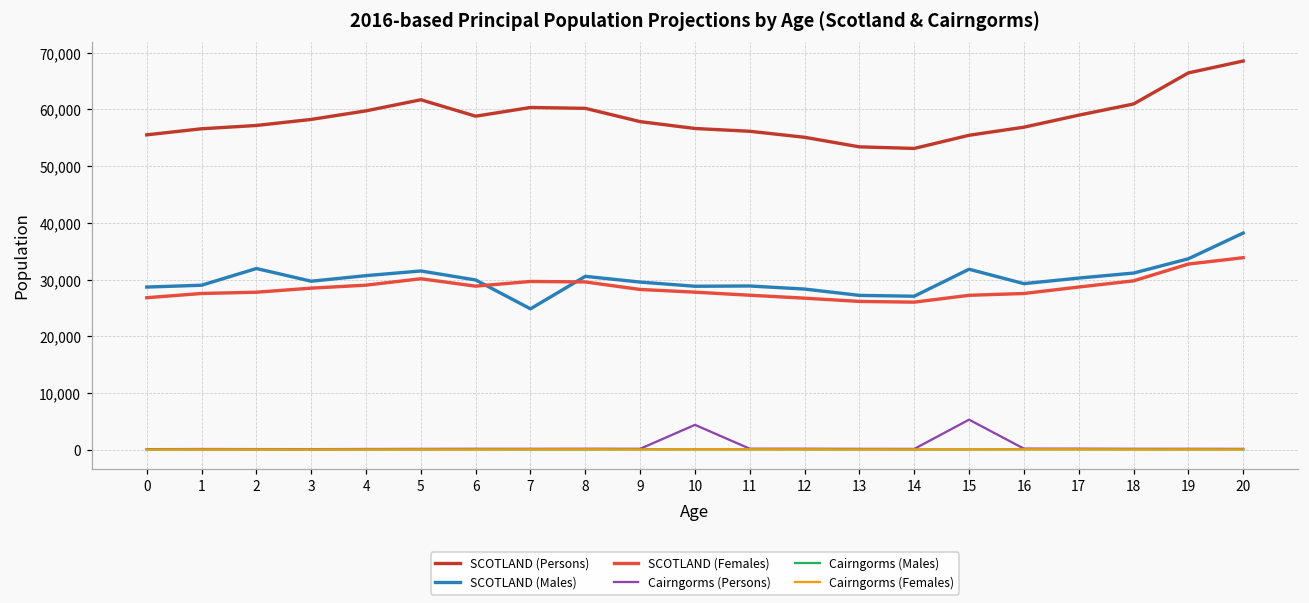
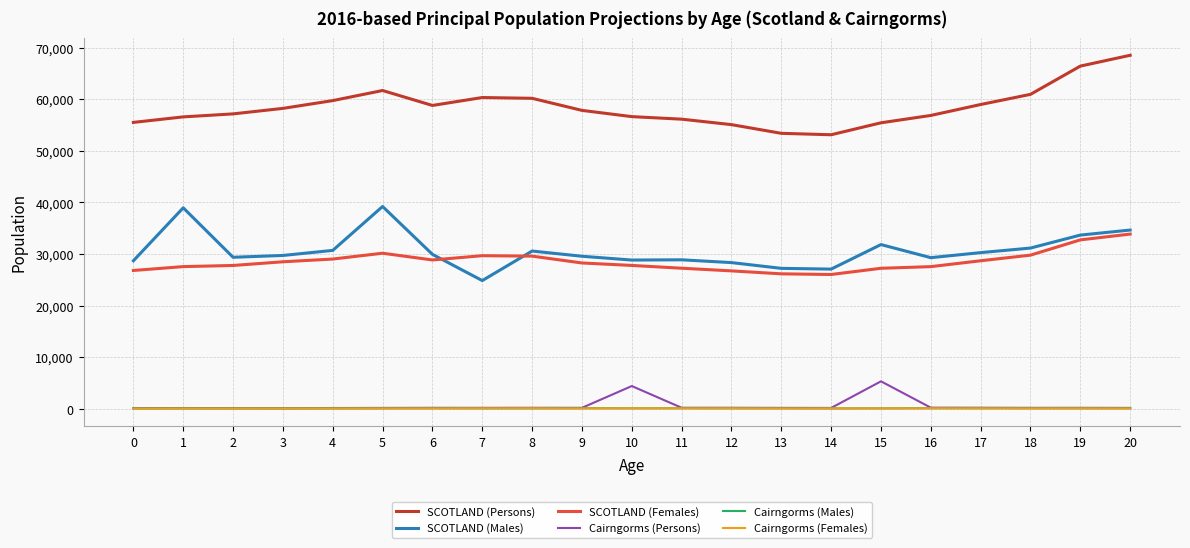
  {
    "SCOTLAND (Males)": {
      "0": "29,000",
-     "1": "29,000",
-     "2": "32,000",
+     "1": "39,000",
+     "2": "29,000",
      "3": "30,000",
      "4": "31,000",
-     "5": "32,000",
+     "5": "39,000",
      "6": "30,000",
      "7": "25,000",
      "8": "31,000",
      "9": "30,000",
      "10": "29,000",
      "11": "29,000",
      "12": "28,000",
      "13": "27,000",
      "14": "27,000",
      "15": "32,000",
      "16": "29,000",
      "17": "30,000",
      "18": "31,000",
      "19": "34,000",
-     "20": "38,000"
+     "20": "35,000"
    },
    "Cairngorms (Persons)": {
      "10": "4,000",
      "15": "5,000"
    },
    "Cairngorms (Females)": {
      "10": "0",
      "15": "0"
    }
  }
